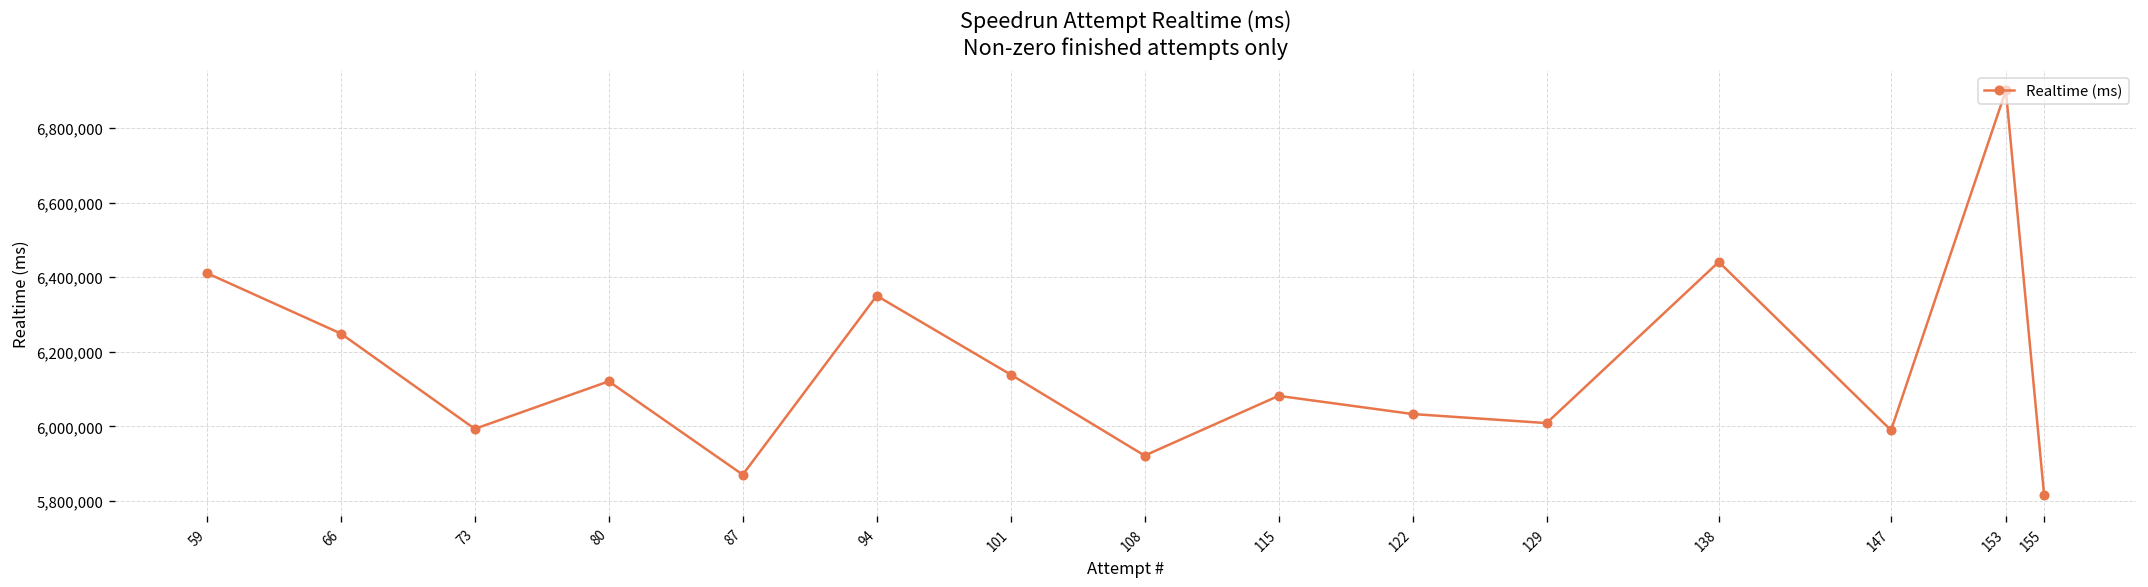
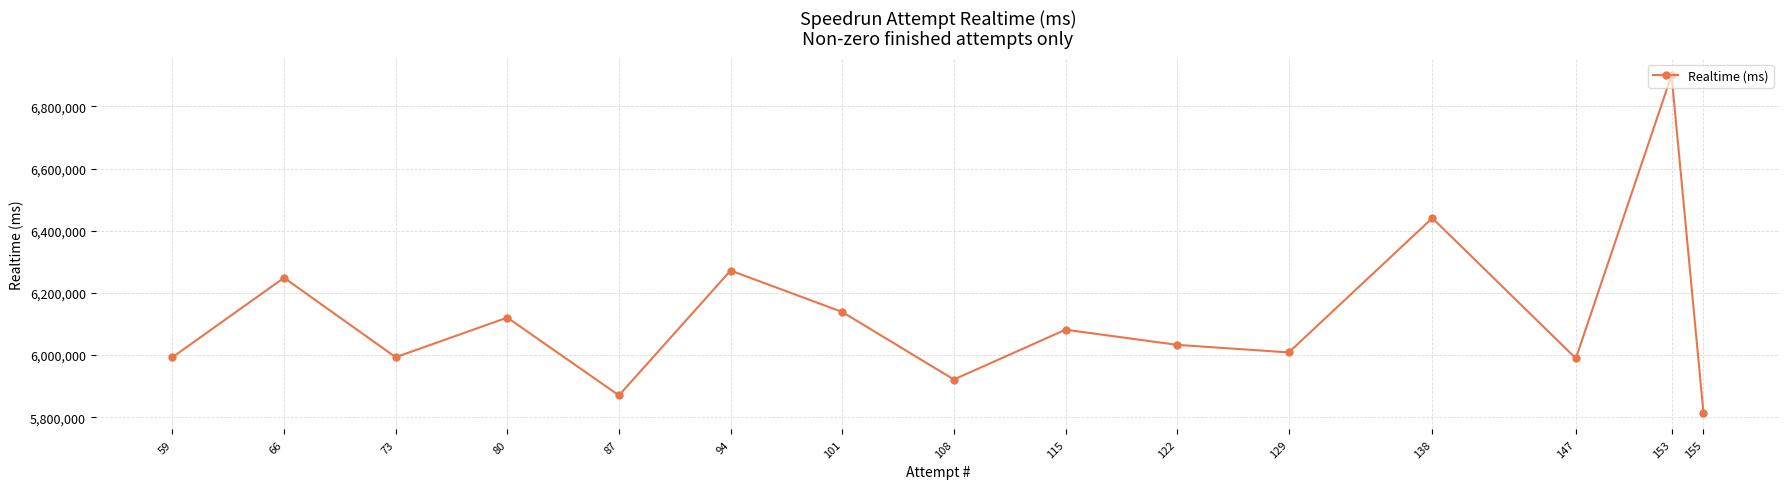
  {
-   "59": "6,410,000",
+   "59": "5,990,000",
    "66": "6,250,000",
    "73": "5,990,000",
    "80": "6,120,000",
    "87": "5,870,000",
-   "94": "6,350,000",
+   "94": "6,270,000",
    "101": "6,140,000",
    "108": "5,920,000",
    "115": "6,080,000",
    "122": "6,030,000",
    "129": "6,010,000",
    "138": "6,440,000",
    "147": "5,990,000",
    "155": "5,810,000"
  }
